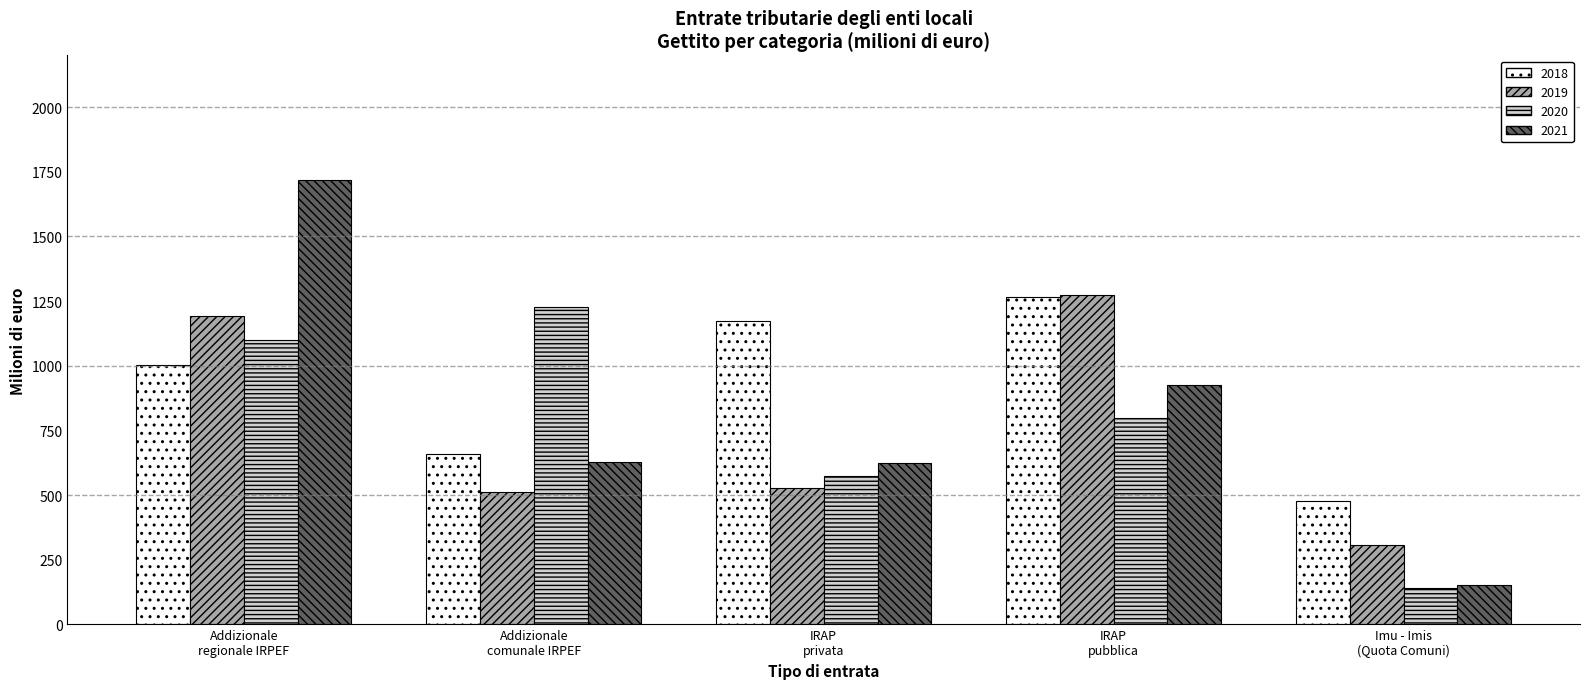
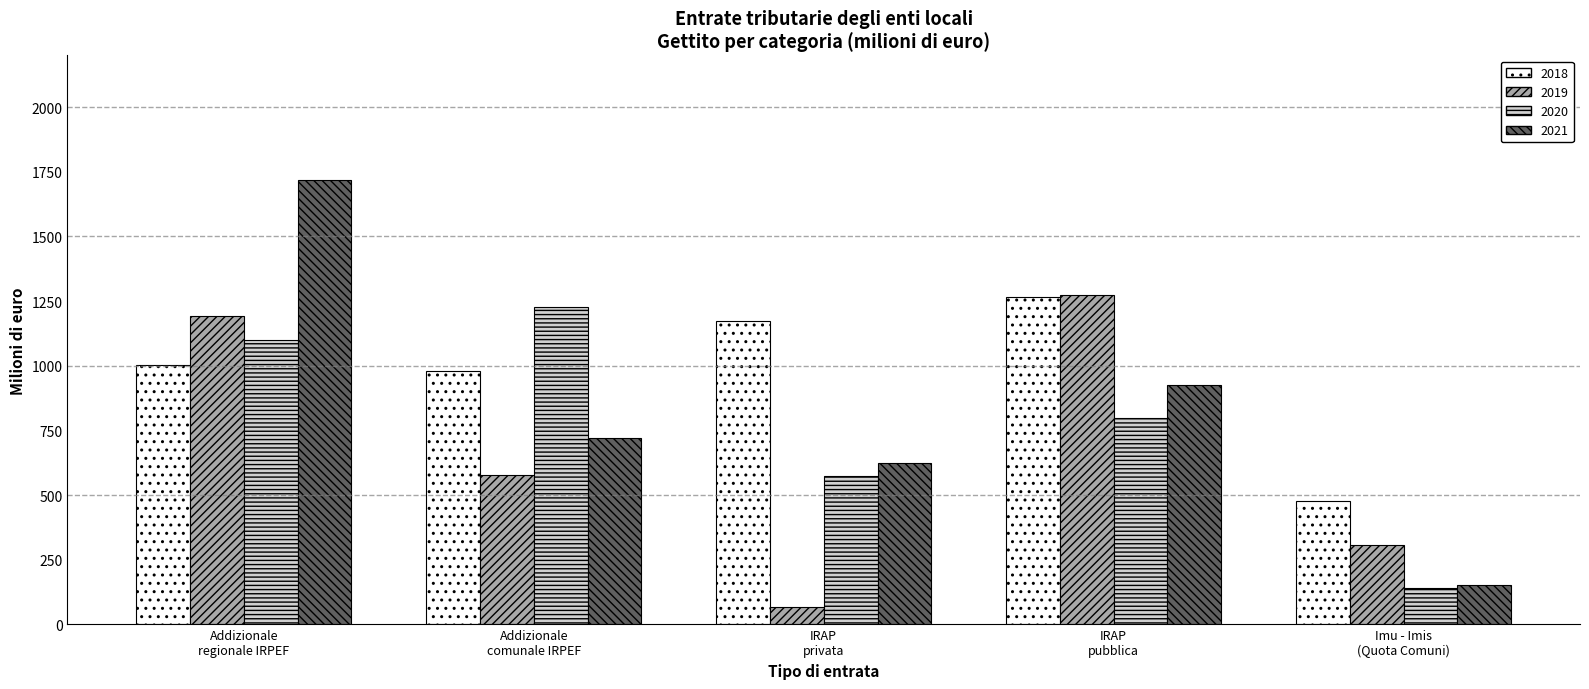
  {
    "2018": {
      "Addizionale regionale IRPEF": 1000,
-     "Addizionale comunale IRPEF": 660,
+     "Addizionale comunale IRPEF": 980,
      "IRAP privata": 1170,
      "IRAP pubblica": 1270,
      "Imu - Imis (Quota Comuni)": 480
    },
    "2019": {
      "Addizionale regionale IRPEF": 1190,
-     "Addizionale comunale IRPEF": 510,
-     "IRAP privata": 530,
+     "Addizionale comunale IRPEF": 580,
+     "IRAP privata": 70,
      "IRAP pubblica": 1280,
      "Imu - Imis (Quota Comuni)": 310
    },
    "2020": {
      "Addizionale regionale IRPEF": 1100,
      "Addizionale comunale IRPEF": 1230,
      "IRAP privata": 570,
      "IRAP pubblica": 800,
      "Imu - Imis (Quota Comuni)": 140
    },
    "2021": {
      "Addizionale regionale IRPEF": 1720,
-     "Addizionale comunale IRPEF": 630,
+     "Addizionale comunale IRPEF": 720,
      "IRAP privata": 620,
      "IRAP pubblica": 930,
      "Imu - Imis (Quota Comuni)": 150
    }
  }
